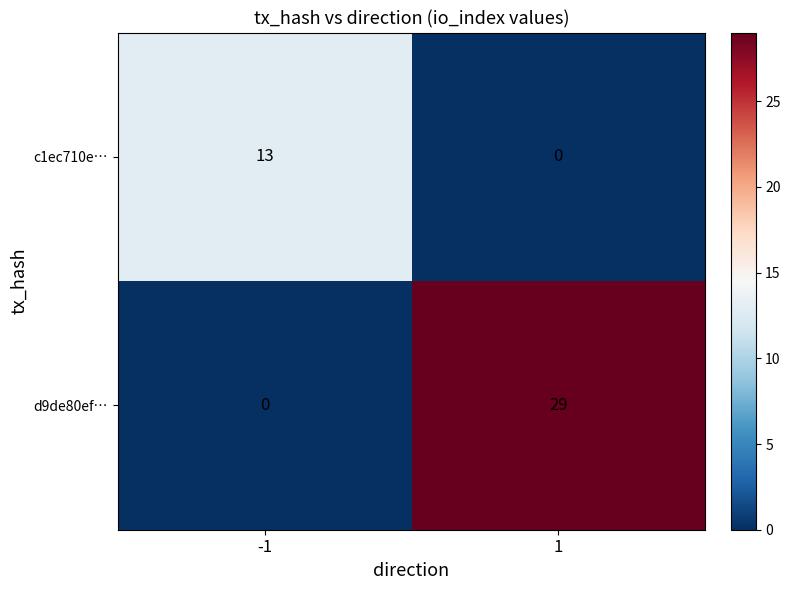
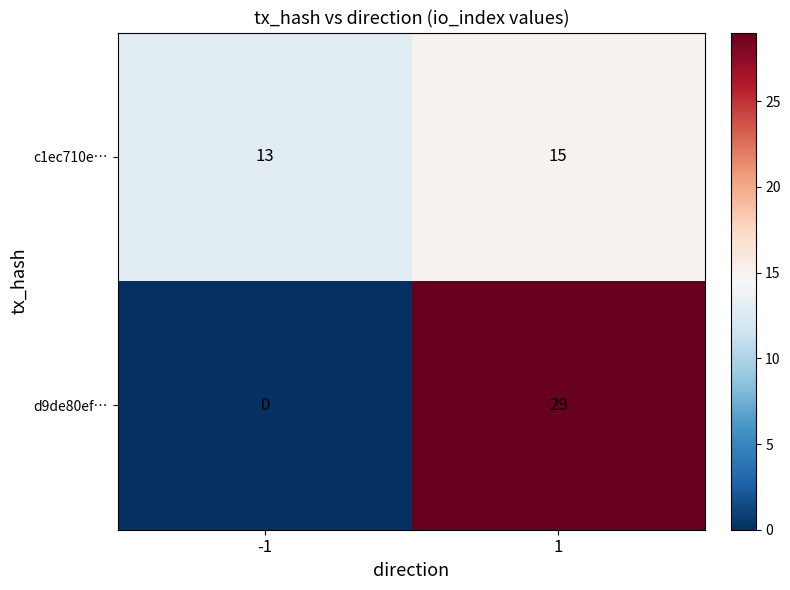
  {
    "c1ec710e…": {
      "-1": 13,
-     "1": 0
+     "1": 15
    },
    "d9de80ef…": {
      "-1": 0,
      "1": 29
    }
  }
